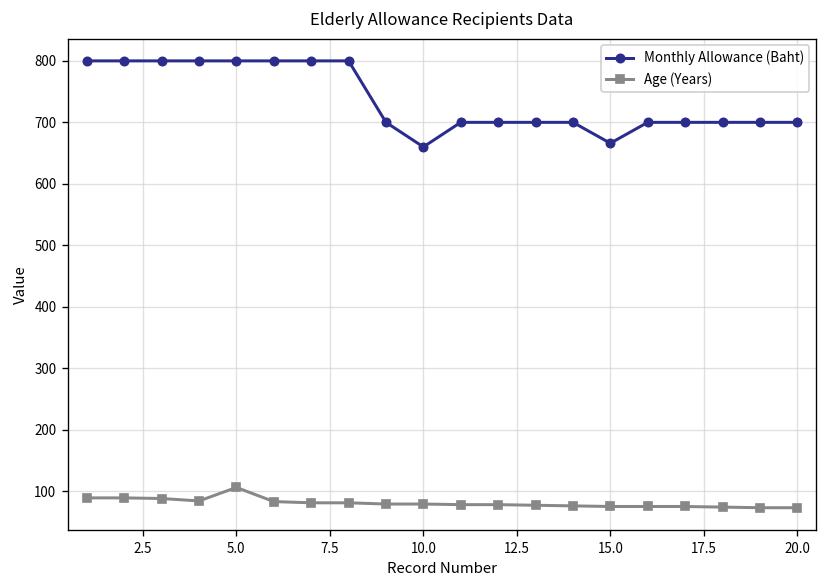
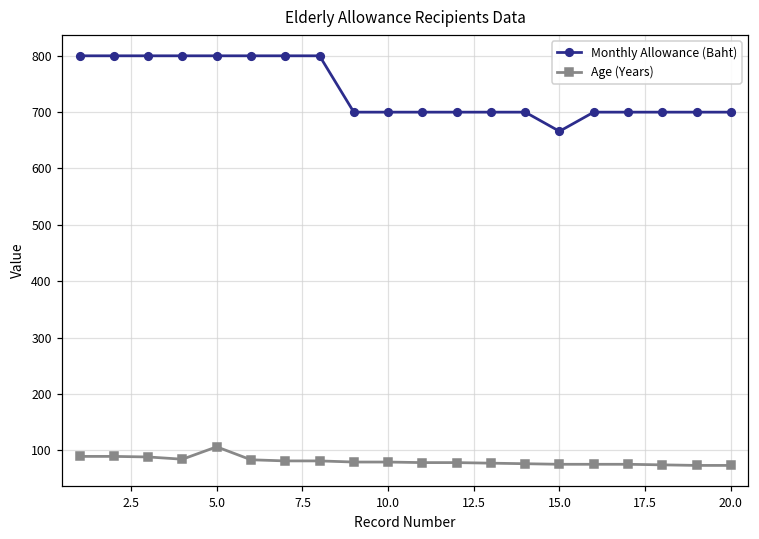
  {
    "Monthly Allowance (Baht)": {
      "5.0": 800,
-     "10.0": 660,
+     "10.0": 700,
      "15.0": 670,
      "20.0": 700
    },
    "Age (Years)": {
      "5.0": 110,
      "10.0": 80,
      "15.0": 80,
      "20.0": 70
    }
  }
